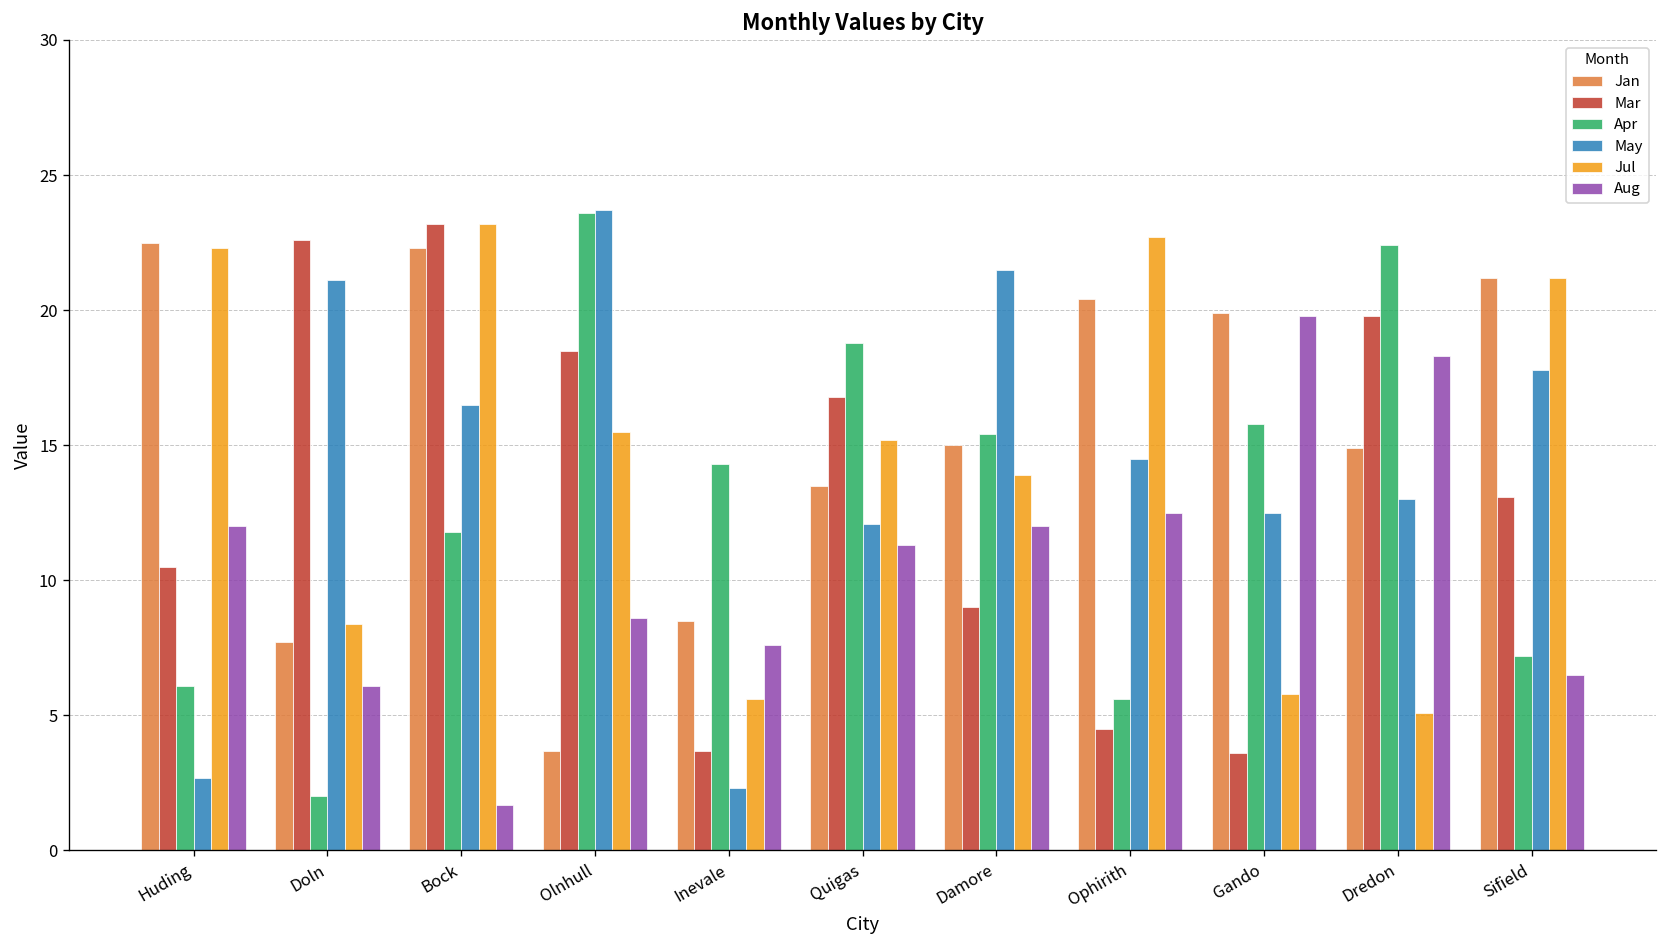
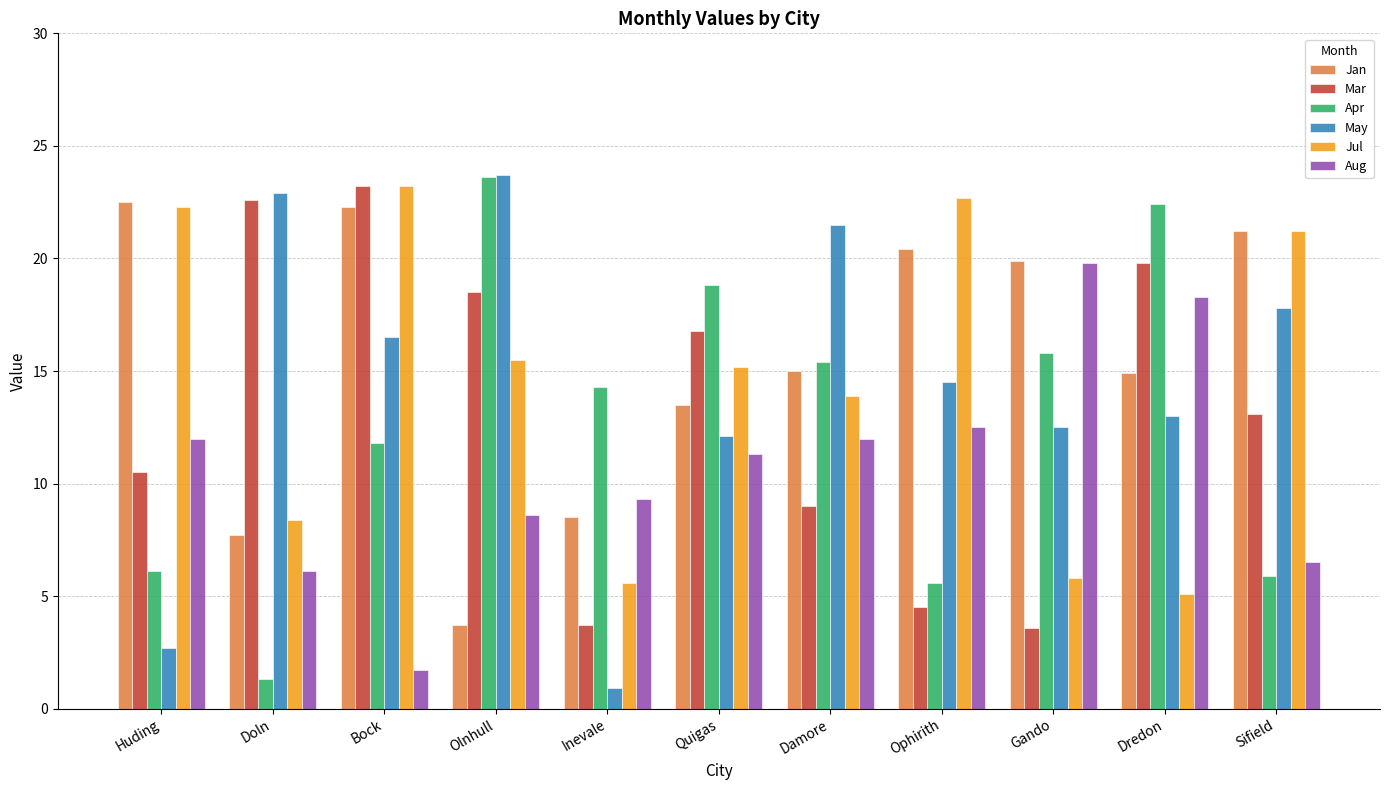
  {
    "Mar": {
      "Huding": 10.5,
      "Doln": 22.6,
      "Bock": 23.2,
      "Olnhull": 18.5,
      "Inevale": 3.7,
      "Quigas": 16.8,
      "Damore": 9.0,
      "Ophirith": 4.5,
      "Gando": 3.6,
      "Dredon": 19.8,
      "Sifield": 13.1
    },
    "Apr": {
      "Huding": 6.1,
-     "Doln": 2.0,
+     "Doln": 1.3,
      "Bock": 11.8,
      "Olnhull": 23.6,
      "Inevale": 14.3,
      "Quigas": 18.8,
      "Damore": 15.4,
      "Ophirith": 5.6,
      "Gando": 15.8,
      "Dredon": 22.4,
-     "Sifield": 7.2
+     "Sifield": 5.9
    },
    "May": {
      "Huding": 2.7,
-     "Doln": 21.1,
+     "Doln": 22.9,
      "Bock": 16.5,
      "Olnhull": 23.7,
-     "Inevale": 2.3,
+     "Inevale": 0.9,
      "Quigas": 12.1,
      "Damore": 21.5,
      "Ophirith": 14.5,
      "Gando": 12.5,
      "Dredon": 13.0,
      "Sifield": 17.8
    },
    "Aug": {
      "Huding": 12.0,
      "Doln": 6.1,
      "Bock": 1.7,
      "Olnhull": 8.6,
-     "Inevale": 7.6,
+     "Inevale": 9.3,
      "Quigas": 11.3,
      "Damore": 12.0,
      "Ophirith": 12.5,
      "Gando": 19.8,
      "Dredon": 18.3,
      "Sifield": 6.5
    }
  }
